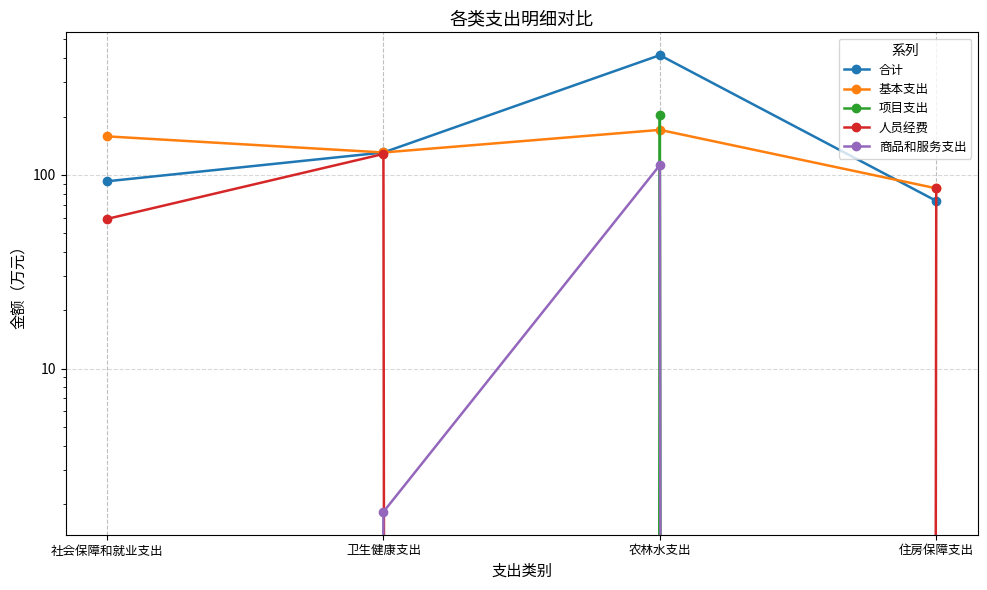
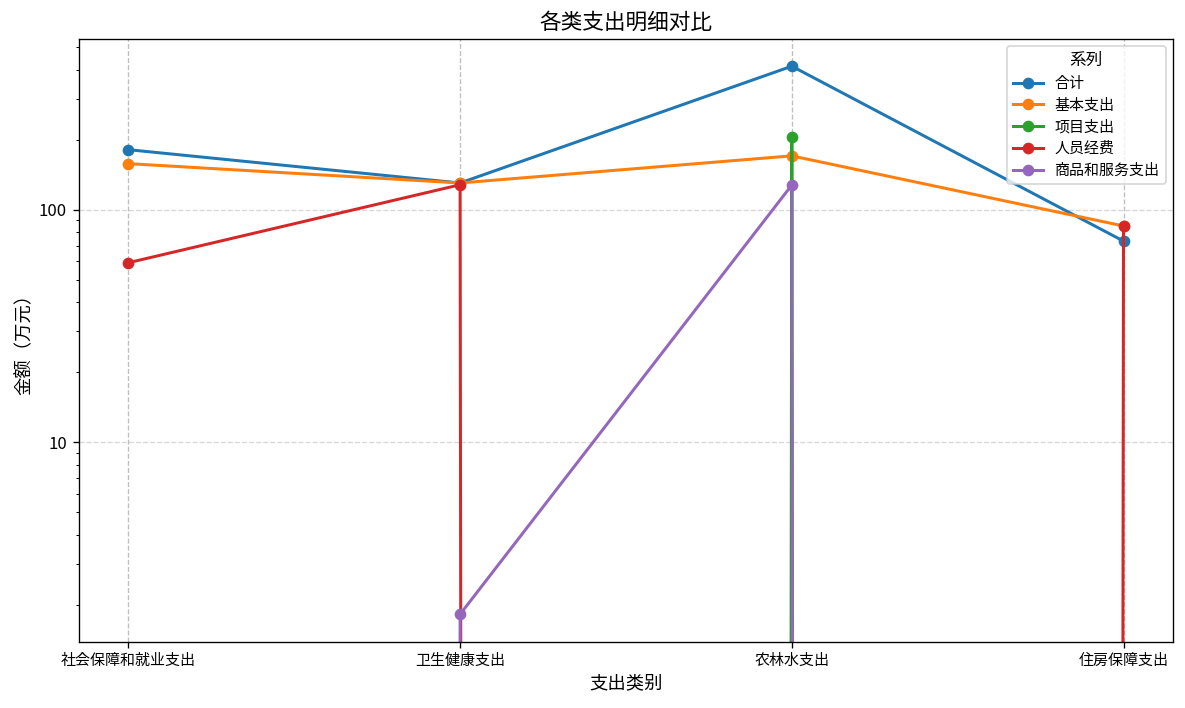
  {
    "合计": {
-     "社会保障和就业支出": 90,
+     "社会保障和就业支出": 180,
      "农林水支出": 410,
      "住房保障支出": 73
    },
    "基本支出": {
      "社会保障和就业支出": 160,
      "农林水支出": 170
    },
    "项目支出": {
      "农林水支出": 200
    },
    "人员经费": {
      "社会保障和就业支出": 59
    },
    "商品和服务支出": {
      "卫生健康支出": 1.8,
-     "农林水支出": 110
+     "农林水支出": 130
    }
  }
